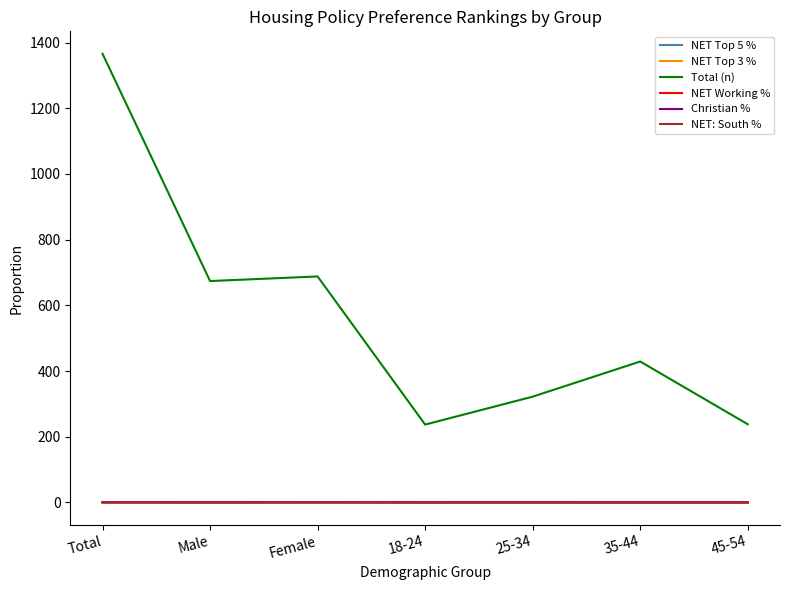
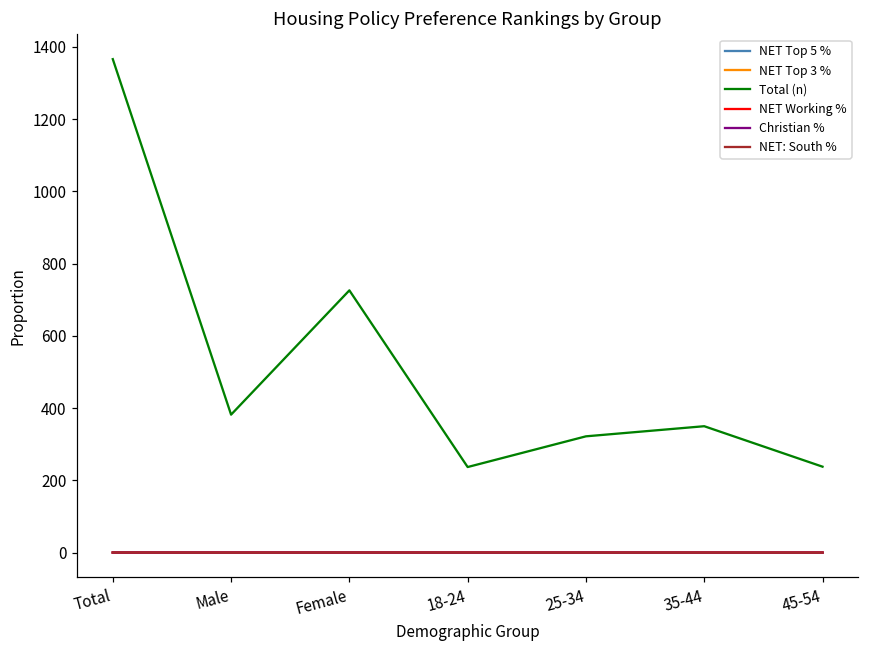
  {
    "NET: South %": {
      "Total": 0,
      "Male": 0,
      "Female": 0,
      "18-24": 0,
      "25-34": 0,
      "35-44": 0,
      "45-54": 0
    },
    "Total (n)": {
      "Total": 1370,
-     "Male": 670,
-     "Female": 690,
+     "Male": 380,
+     "Female": 730,
      "18-24": 240,
      "25-34": 320,
-     "35-44": 430,
+     "35-44": 350,
      "45-54": 240
    }
  }
